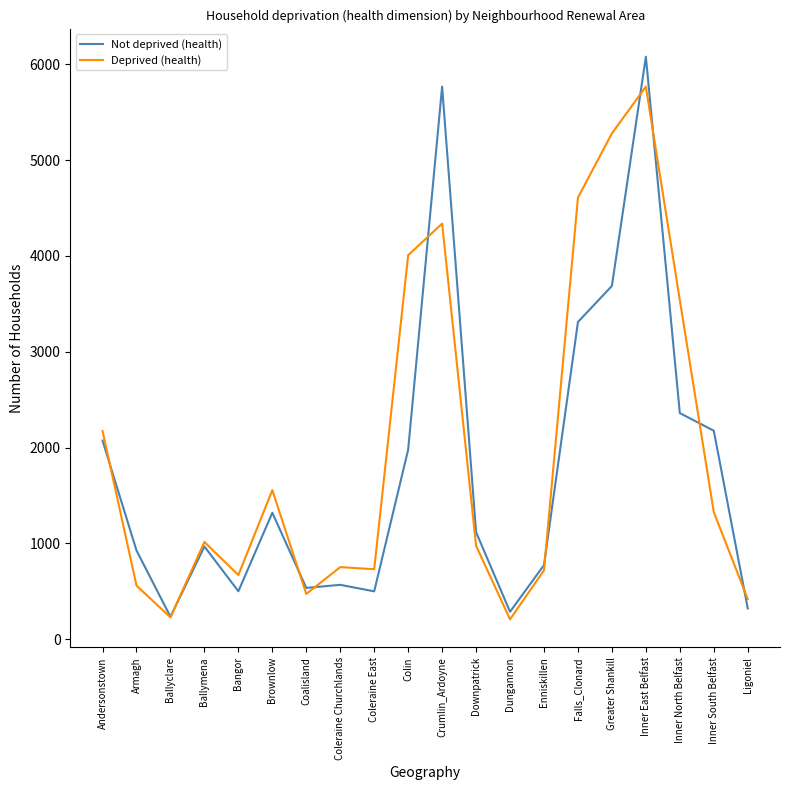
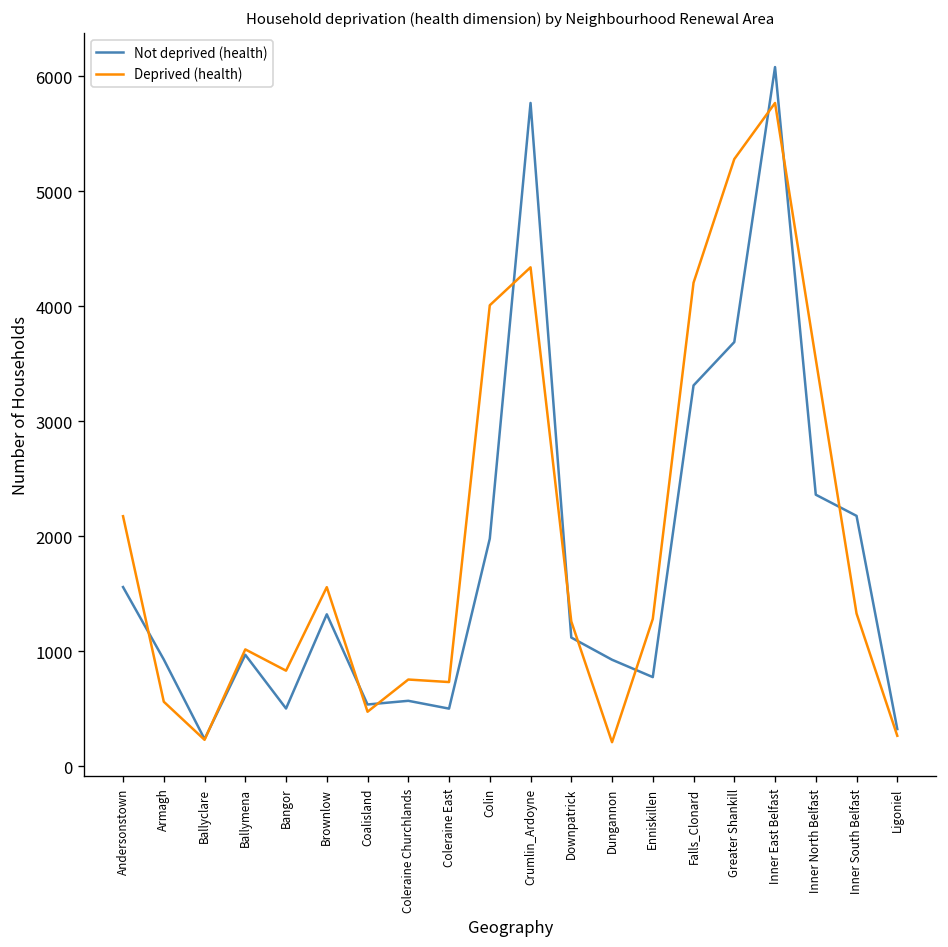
  {
    "Not deprived (health)": {
-     "Andersonstown": 2100,
+     "Andersonstown": 1600,
      "Armagh": 900,
      "Ballymena": 1000,
      "Bangor": 500,
      "Brownlow": 1300,
      "Coalisland": 500,
      "Coleraine Churchlands": 600,
      "Coleraine East": 500,
      "Colin": 2000,
      "Crumlin_Ardoyne": 5800,
      "Downpatrick": 1100,
-     "Dungannon": 300,
+     "Dungannon": 900,
      "Enniskillen": 800,
      "Falls_Clonard": 3300,
      "Greater Shankill": 3700,
      "Inner East Belfast": 6100,
      "Inner North Belfast": 2400,
      "Inner South Belfast": 2200,
      "Ligoniel": 300
    },
    "Deprived (health)": {
      "Andersonstown": 2200,
      "Armagh": 600,
      "Ballymena": 1000,
-     "Bangor": 700,
+     "Bangor": 800,
      "Brownlow": 1600,
      "Coalisland": 500,
      "Coleraine Churchlands": 800,
      "Coleraine East": 700,
      "Colin": 4000,
      "Crumlin_Ardoyne": 4300,
-     "Downpatrick": 1000,
+     "Downpatrick": 1300,
      "Dungannon": 200,
-     "Enniskillen": 700,
-     "Falls_Clonard": 4600,
+     "Enniskillen": 1300,
+     "Falls_Clonard": 4200,
      "Greater Shankill": 5300,
      "Inner East Belfast": 5800,
      "Inner North Belfast": 3500,
      "Inner South Belfast": 1300,
-     "Ligoniel": 400
+     "Ligoniel": 300
    }
  }
